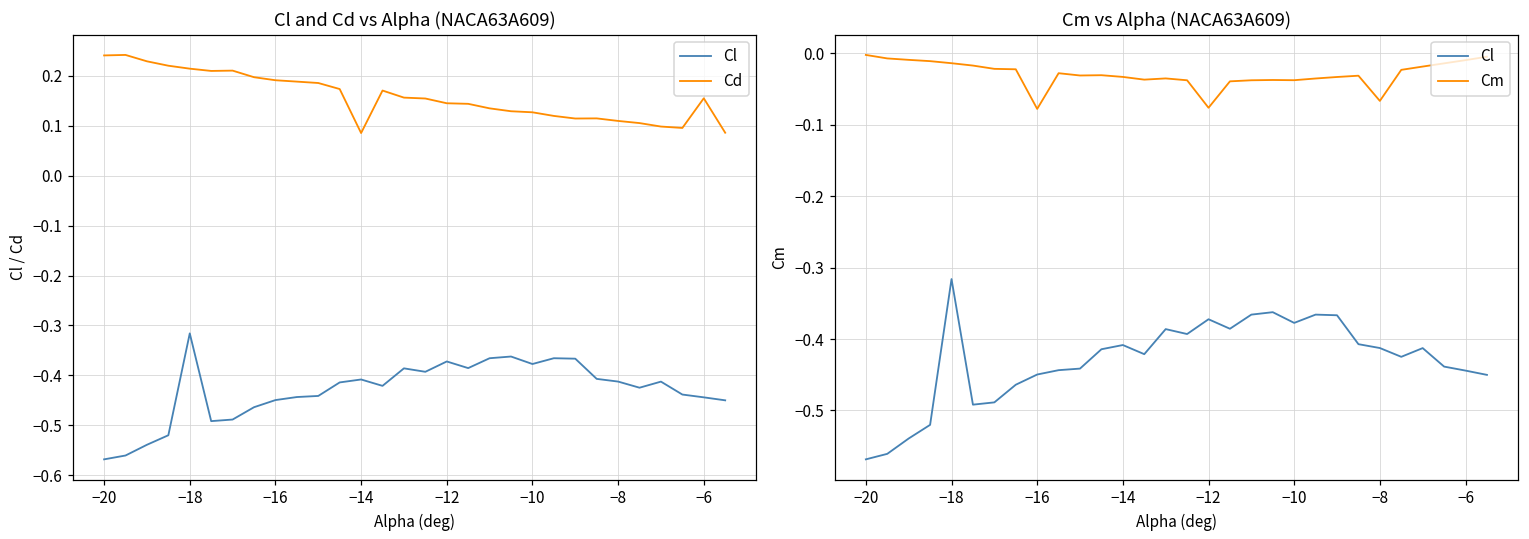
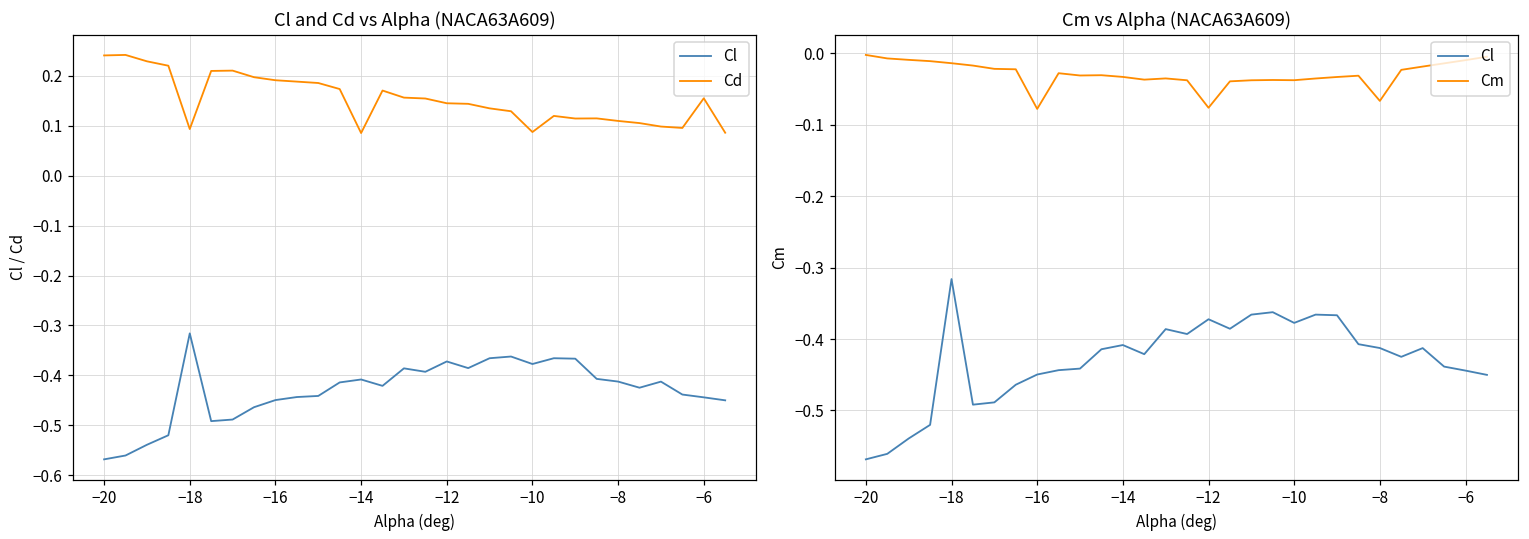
  {
    "Cl and Cd vs Alpha (NACA63A609)": {
      "Cl": {
        "−20": -0.57,
        "−18": -0.32,
        "−16": -0.45,
        "−14": -0.41,
        "−12": -0.37,
        "−10": -0.38,
        "−8": -0.41,
        "−6": -0.44
      },
      "Cd": {
        "−20": 0.24,
-       "−18": 0.21,
+       "−18": 0.09,
        "−16": 0.19,
        "−14": 0.09,
        "−12": 0.15,
-       "−10": 0.13,
+       "−10": 0.09,
        "−8": 0.11,
        "−6": 0.16
      }
    },
    "Cm vs Alpha (NACA63A609)": {
      "Cl": {
        "−20": -0.57,
        "−18": -0.32,
        "−16": -0.45,
        "−14": -0.41,
        "−12": -0.37,
        "−10": -0.38,
        "−8": -0.41,
        "−6": -0.44
      },
      "Cm": {
        "−20": 0.00,
        "−18": -0.01,
        "−16": -0.08,
        "−14": -0.03,
        "−12": -0.08,
        "−10": -0.04,
        "−8": -0.07
      }
    }
  }
